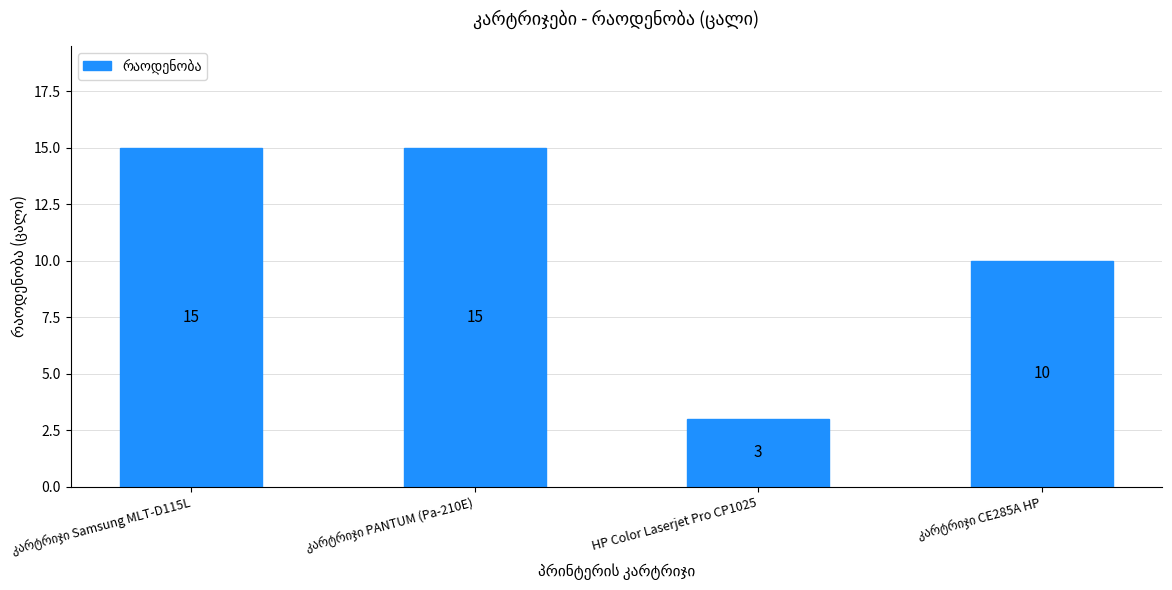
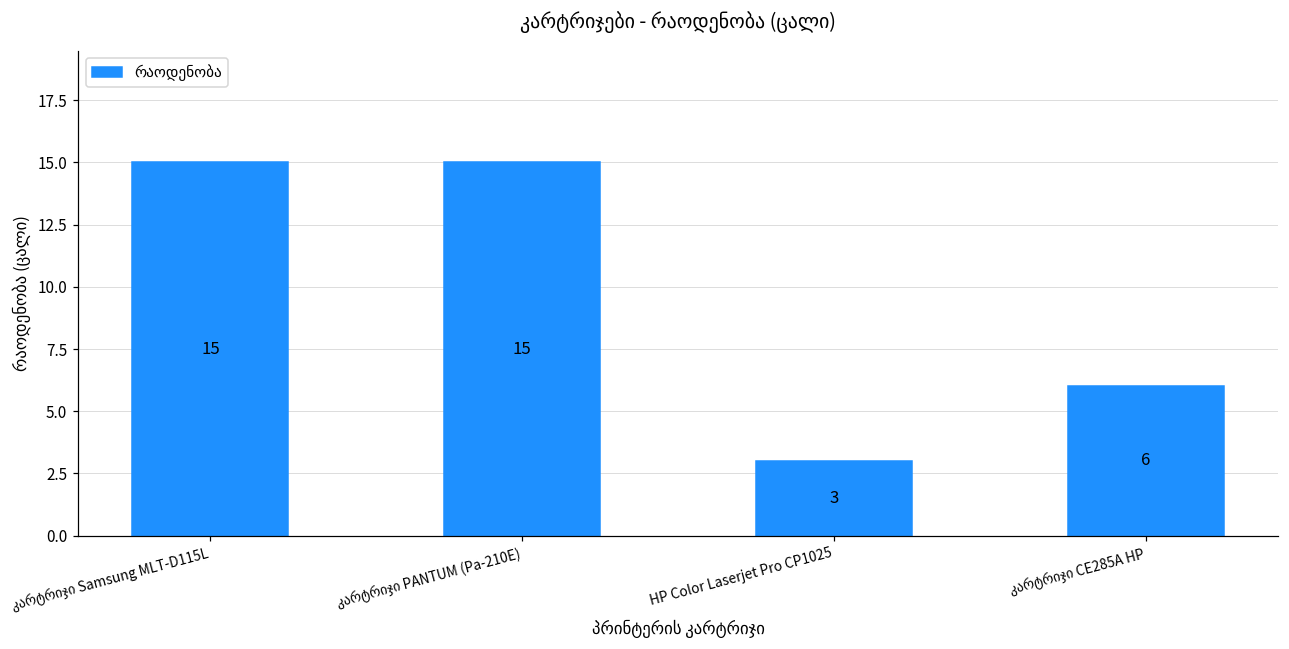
  {
    "კარტრიჯი Samsung MLT-D115L": 15,
    "კარტრიჯი PANTUM (Pa-210E)": 15,
    "HP Color Laserjet Pro CP1025": 3,
-   "კარტრიჯი CE285A HP": 10
+   "კარტრიჯი CE285A HP": 6
  }
